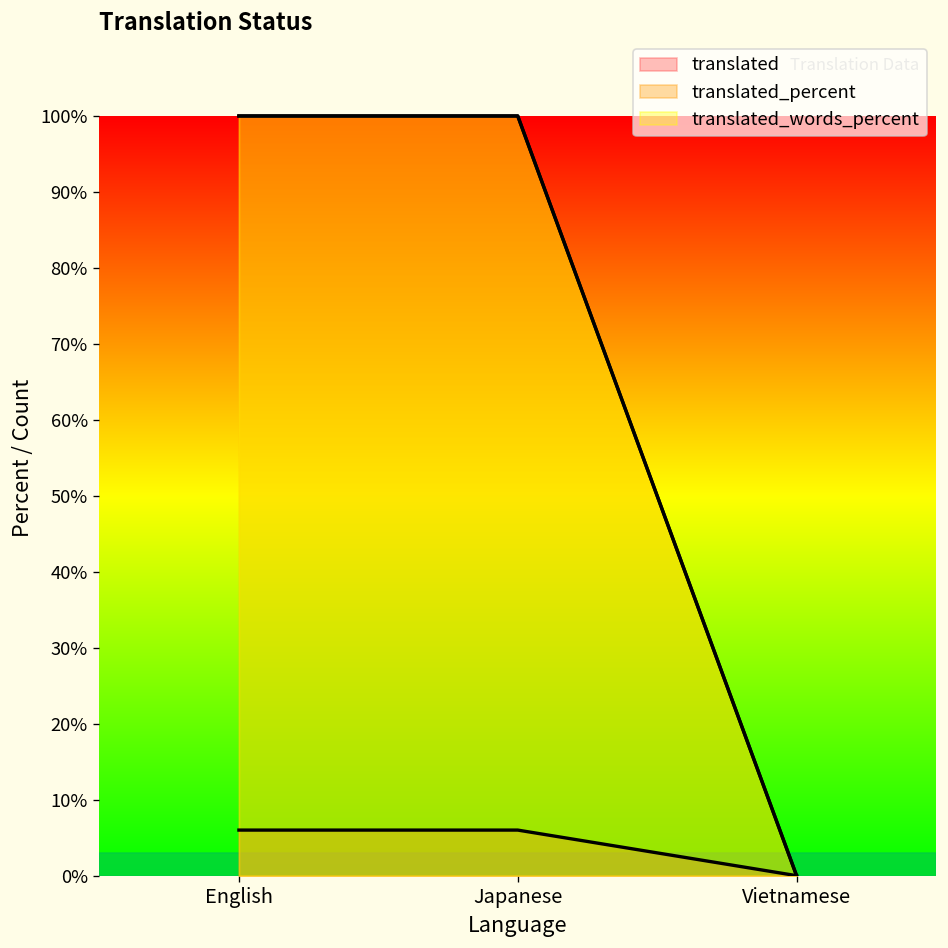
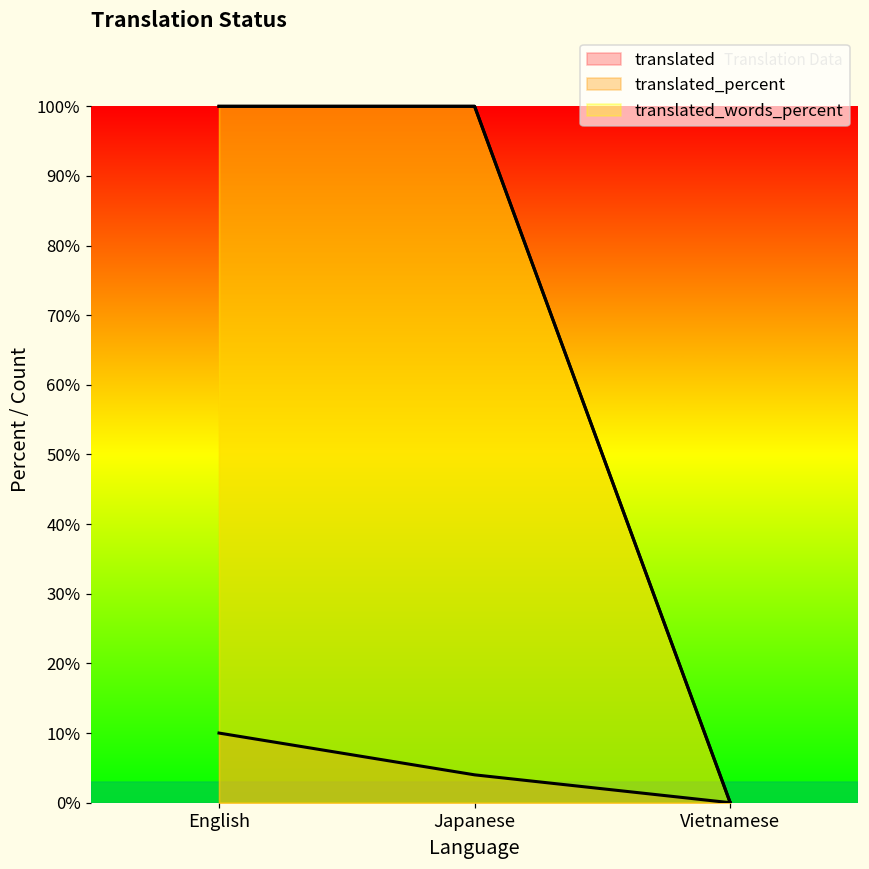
  {
    "translated": {
-     "English": "6%",
-     "Japanese": "6%"
+     "English": "10%",
+     "Japanese": "4%"
    },
    "translated_words_percent": {
      "English": "100%",
      "Japanese": "100%"
    }
  }
